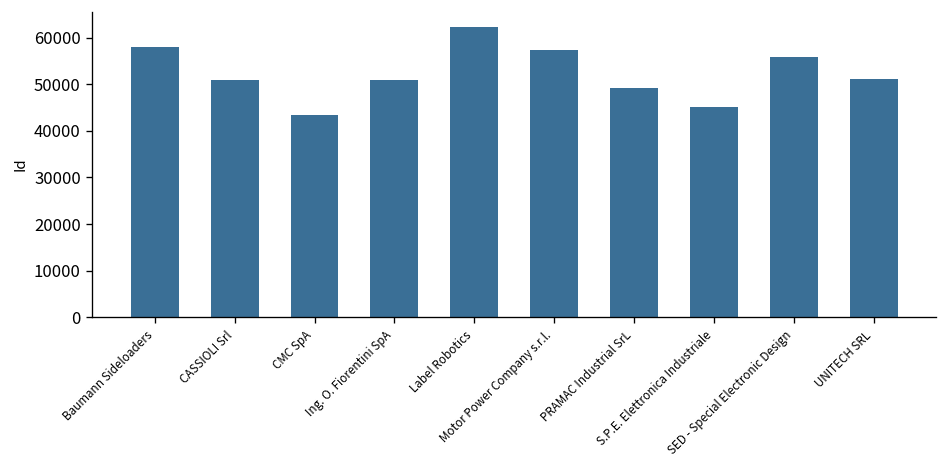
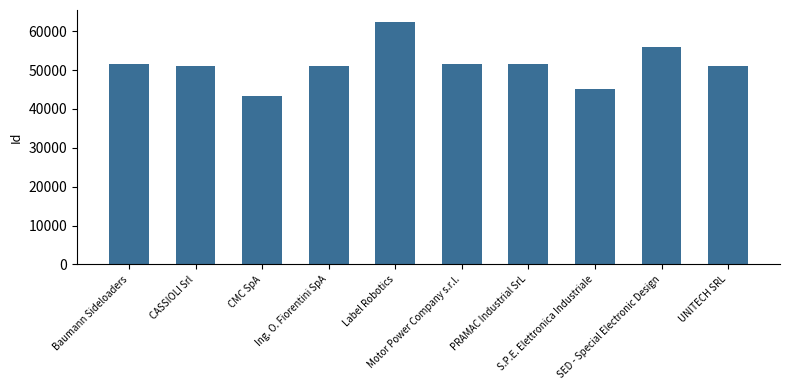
  {
-   "Baumann Sideloaders": 58000,
+   "Baumann Sideloaders": 52000,
    "CASSIOLI Srl": 51000,
    "CMC SpA": 43000,
    "Ing. O. Fiorentini SpA": 51000,
    "Label Robotics": 62000,
-   "Motor Power Company s.r.l.": 57000,
-   "PRAMAC Industrial SrL": 49000,
+   "Motor Power Company s.r.l.": 52000,
+   "PRAMAC Industrial SrL": 51000,
    "S.P.E. Elettronica Industriale": 45000,
    "SED - Special Electronic Design": 56000,
    "UNITECH SRL": 51000
  }
